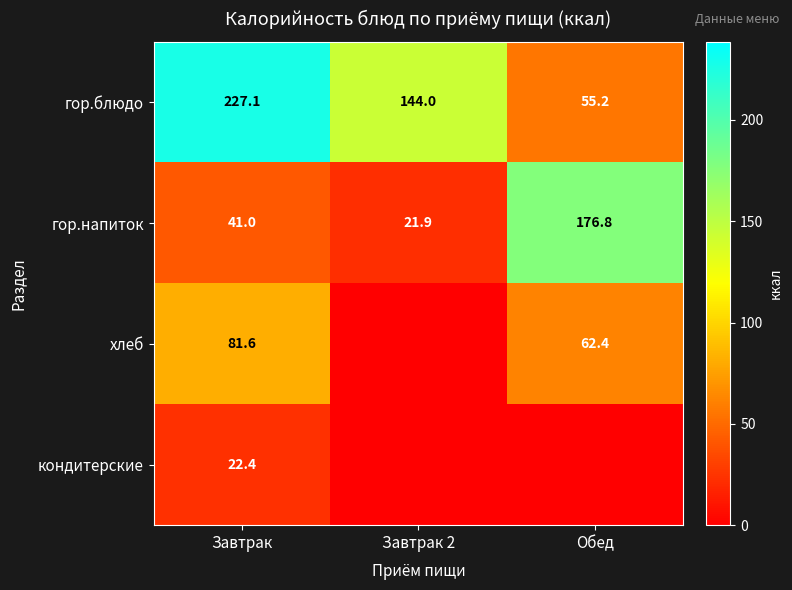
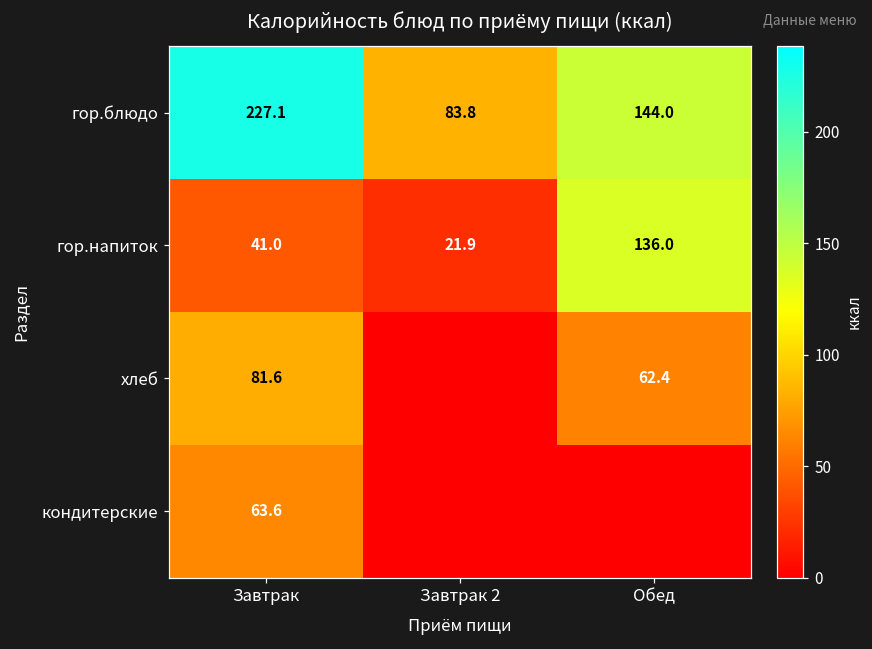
  {
    "гор.блюдо": {
      "Завтрак": 227.1,
-     "Завтрак 2": 144.0,
-     "Обед": 55.2
+     "Завтрак 2": 83.8,
+     "Обед": 144.0
    },
    "гор.напиток": {
      "Завтрак": 41.0,
      "Завтрак 2": 21.9,
-     "Обед": 176.8
+     "Обед": 136.0
    },
    "хлеб": {
      "Завтрак": 81.6,
      "Обед": 62.4
    },
    "кондитерские": {
-     "Завтрак": 22.4
+     "Завтрак": 63.6
    }
  }
